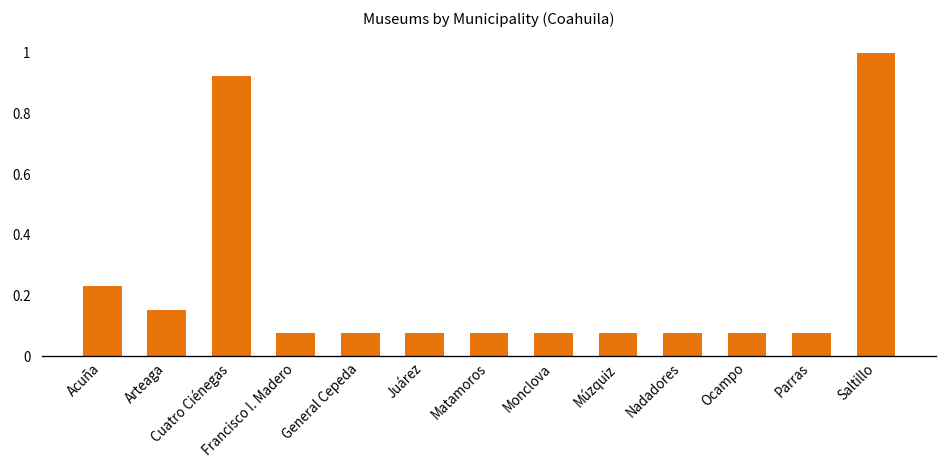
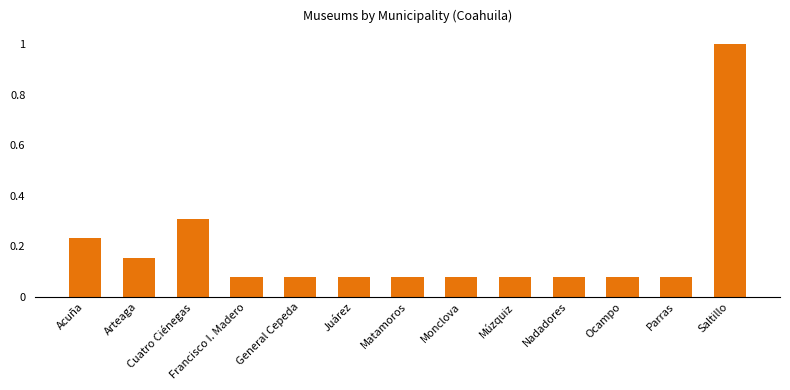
  {
    "Acuña": 0.23,
    "Arteaga": 0.15,
-   "Cuatro Ciénegas": 0.92,
+   "Cuatro Ciénegas": 0.31,
    "Francisco I. Madero": 0.08,
    "General Cepeda": 0.08,
    "Juárez": 0.08,
    "Matamoros": 0.08,
    "Monclova": 0.08,
    "Múzquiz": 0.08,
    "Nadadores": 0.08,
    "Ocampo": 0.08,
    "Parras": 0.08,
    "Saltillo": 1.00
  }
